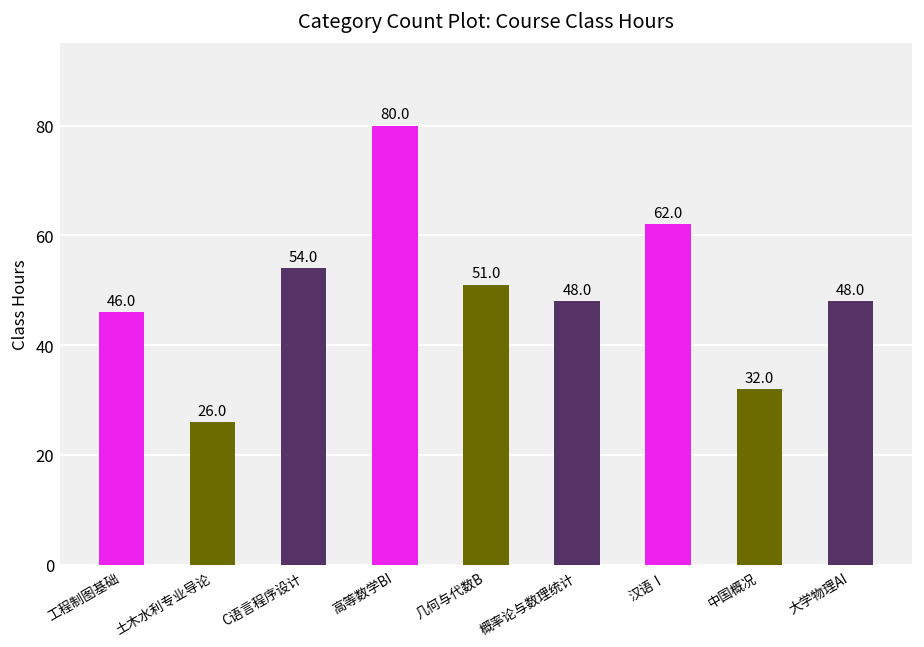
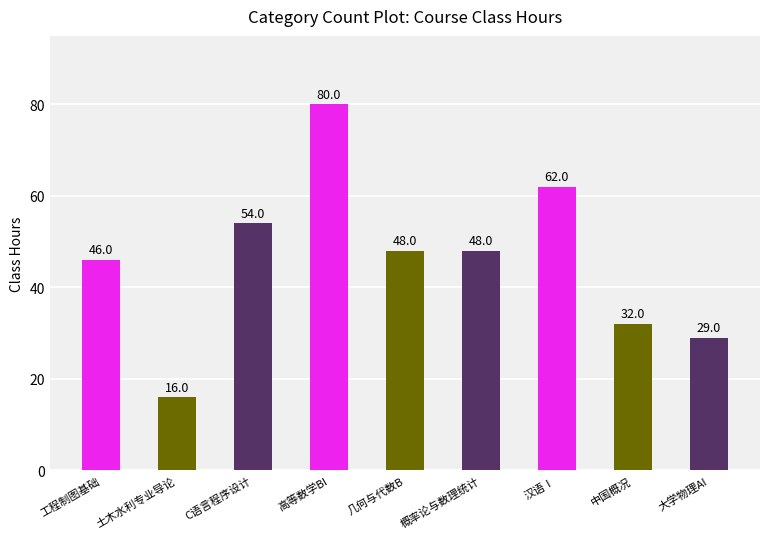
  {
    "工程制图基础": 46.0,
-   "土木水利专业导论": 26.0,
+   "土木水利专业导论": 16.0,
    "C语言程序设计": 54.0,
    "高等数学BI": 80.0,
-   "几何与代数B": 51.0,
+   "几何与代数B": 48.0,
    "概率论与数理统计": 48.0,
    "汉语Ⅰ": 62.0,
    "中国概况": 32.0,
-   "大学物理AI": 48.0
+   "大学物理AI": 29.0
  }
